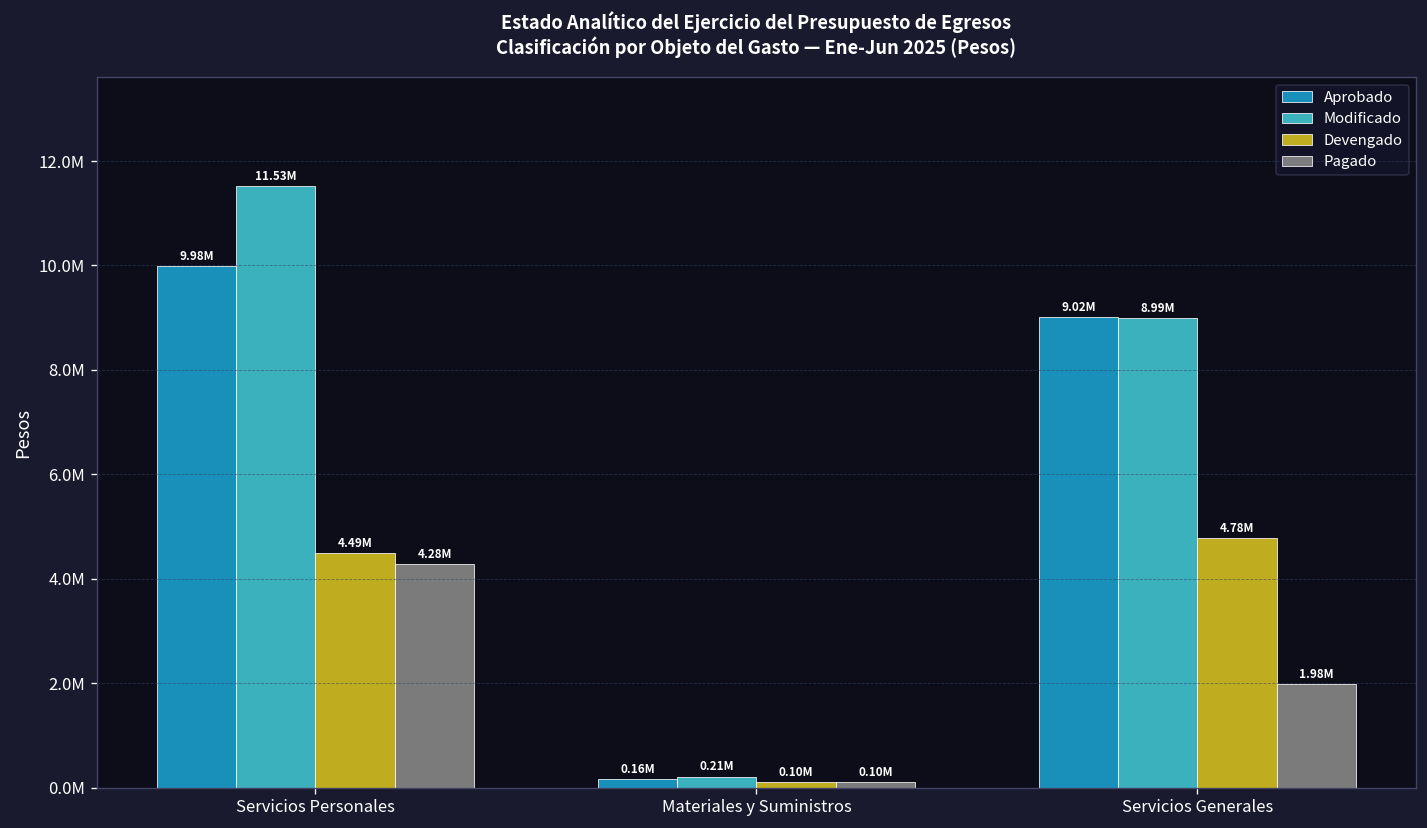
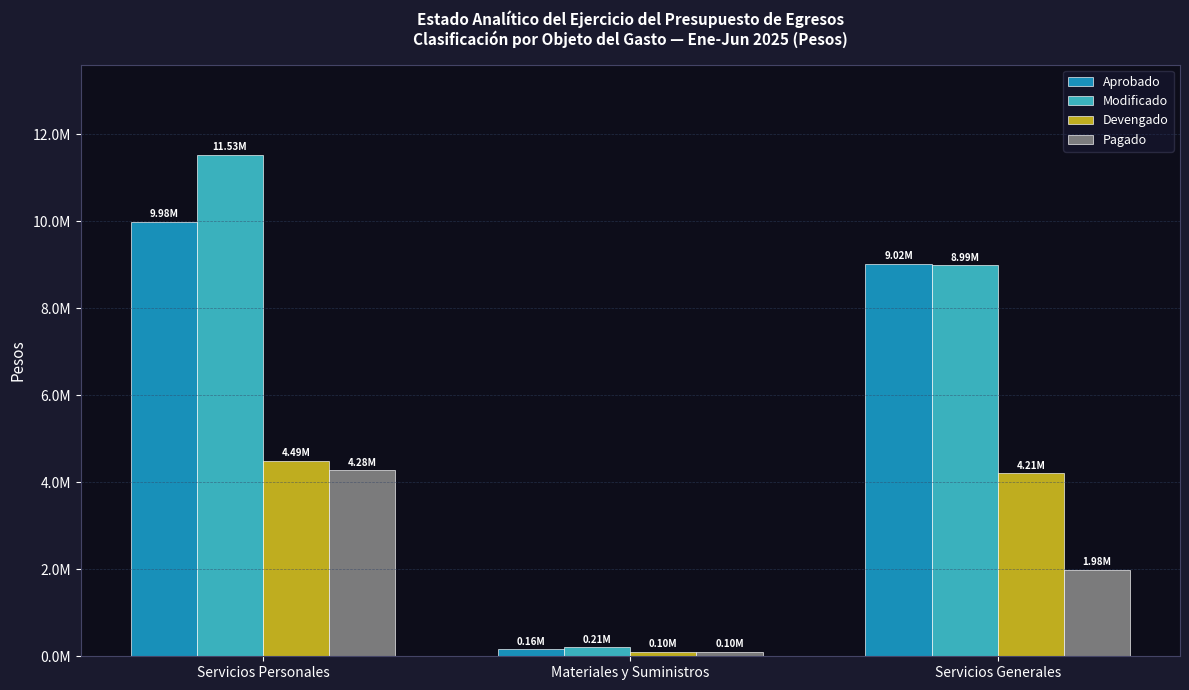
  {
    "Devengado": {
      "Servicios Personales": "4.49M",
      "Materiales y Suministros": "0.10M",
-     "Servicios Generales": "4.78M"
+     "Servicios Generales": "4.21M"
    },
    "Pagado": {
      "Servicios Personales": "4.28M",
      "Materiales y Suministros": "0.10M",
      "Servicios Generales": "1.98M"
    }
  }
